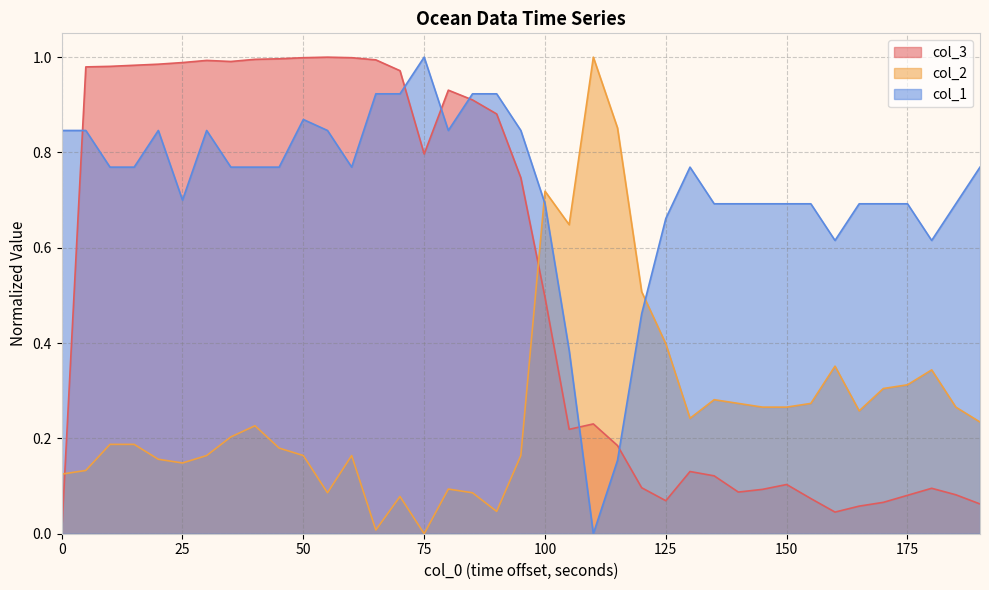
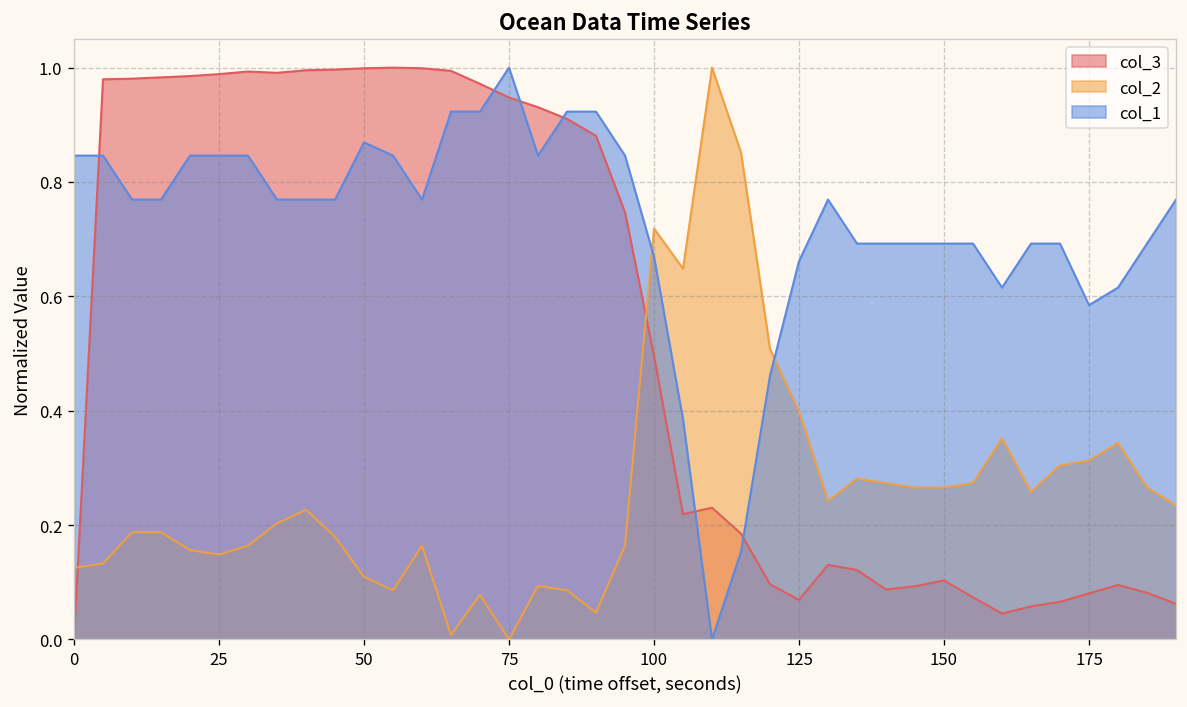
  {
    "col_3": {
      "0": 0.00,
      "25": 0.99,
      "50": 1.00,
-     "75": 0.80,
+     "75": 0.95,
      "100": 0.50,
      "125": 0.07,
      "150": 0.10,
      "175": 0.08
    },
    "col_2": {
      "0": 0.12,
      "25": 0.15,
-     "50": 0.16,
+     "50": 0.11,
      "75": 0.00,
      "100": 0.72,
      "125": 0.40,
      "150": 0.27,
      "175": 0.31
    },
    "col_1": {
      "0": 0.85,
-     "25": 0.70,
+     "25": 0.85,
      "50": 0.87,
      "75": 1.00,
-     "100": 0.69,
+     "100": 0.67,
      "125": 0.66,
      "150": 0.69,
-     "175": 0.69
+     "175": 0.58
    }
  }
